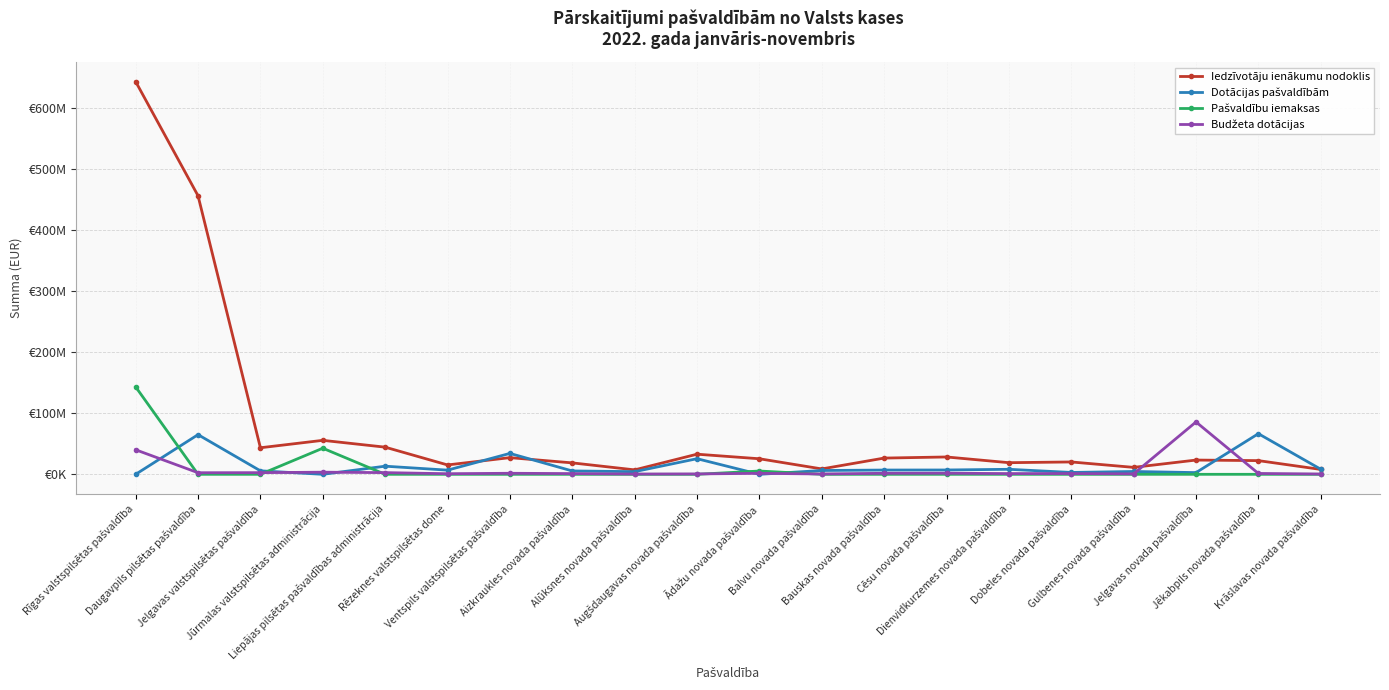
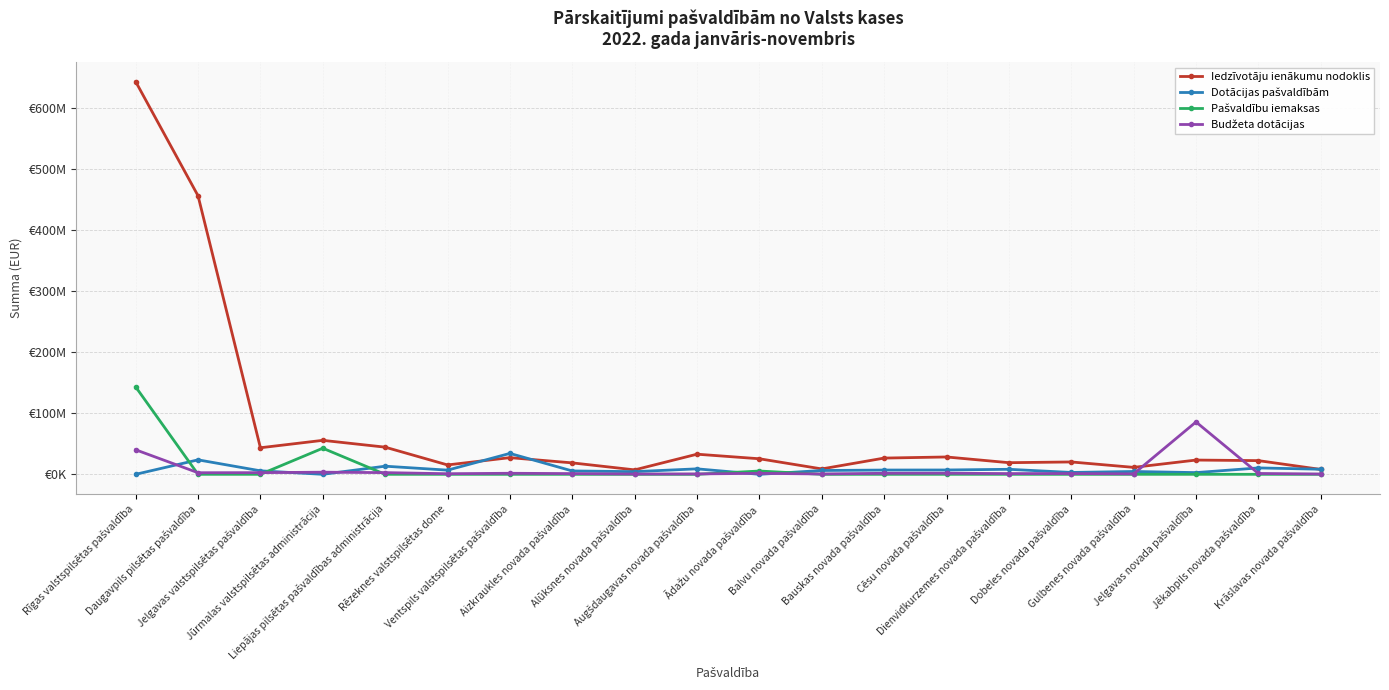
  {
    "Iedzīvotāju ienākumu nodoklis": {
      "Rīgas valstspilsētas pašvaldība": "€640000000",
      "Daugavpils pilsētas pašvaldība": "€460000000",
      "Jelgavas valstspilsētas pašvaldība": "€40000000",
      "Jūrmalas valstspilsētas administrācija": "€60000000",
      "Liepājas pilsētas pašvaldības administrācija": "€40000000",
      "Rēzeknes valstspilsētas dome": "€20000000",
      "Ventspils valstspilsētas pašvaldība": "€30000000",
      "Aizkraukles novada pašvaldība": "€20000000",
      "Augšdaugavas novada pašvaldība": "€30000000",
      "Ādažu novada pašvaldība": "€30000000",
      "Bauskas novada pašvaldība": "€30000000",
      "Cēsu novada pašvaldība": "€30000000",
      "Dienvidkurzemes novada pašvaldība": "€20000000",
      "Dobeles novada pašvaldība": "€20000000",
      "Gulbenes novada pašvaldība": "€10000000",
      "Jelgavas novada pašvaldība": "€20000000",
      "Jēkabpils novada pašvaldība": "€20000000"
    },
    "Dotācijas pašvaldībām": {
      "Rīgas valstspilsētas pašvaldība": "€0",
-     "Daugavpils pilsētas pašvaldība": "€60000000",
+     "Daugavpils pilsētas pašvaldība": "€20000000",
      "Liepājas pilsētas pašvaldības administrācija": "€10000000",
      "Rēzeknes valstspilsētas dome": "€10000000",
      "Ventspils valstspilsētas pašvaldība": "€30000000",
      "Aizkraukles novada pašvaldība": "€10000000",
-     "Augšdaugavas novada pašvaldība": "€30000000",
+     "Augšdaugavas novada pašvaldība": "€10000000",
      "Bauskas novada pašvaldība": "€10000000",
      "Cēsu novada pašvaldība": "€10000000",
      "Dienvidkurzemes novada pašvaldība": "€10000000",
-     "Jēkabpils novada pašvaldība": "€70000000"
+     "Jēkabpils novada pašvaldība": "€10000000"
    },
    "Pašvaldību iemaksas": {
      "Rīgas valstspilsētas pašvaldība": "€140000000",
      "Jūrmalas valstspilsētas administrācija": "€40000000"
    },
    "Budžeta dotācijas": {
      "Rīgas valstspilsētas pašvaldība": "€40000000",
      "Jelgavas novada pašvaldība": "€90000000"
    }
  }
